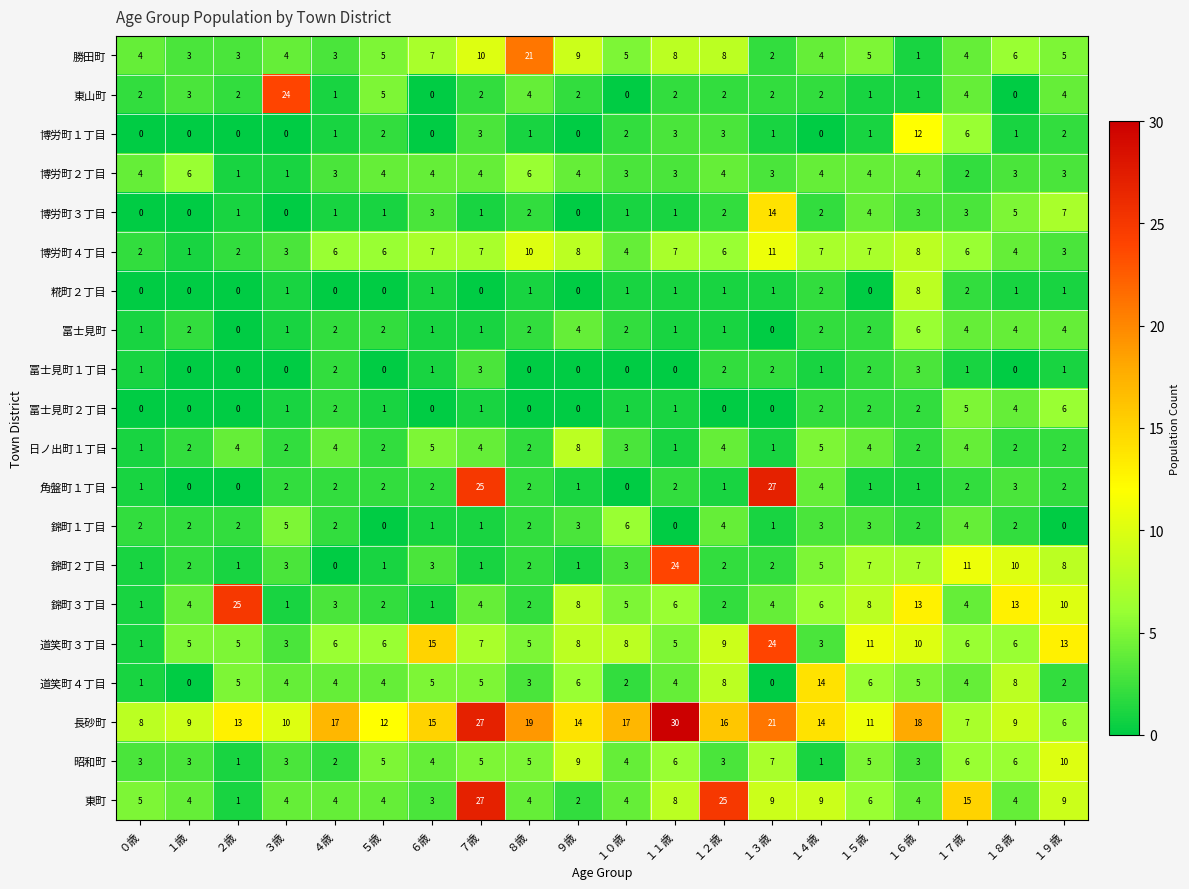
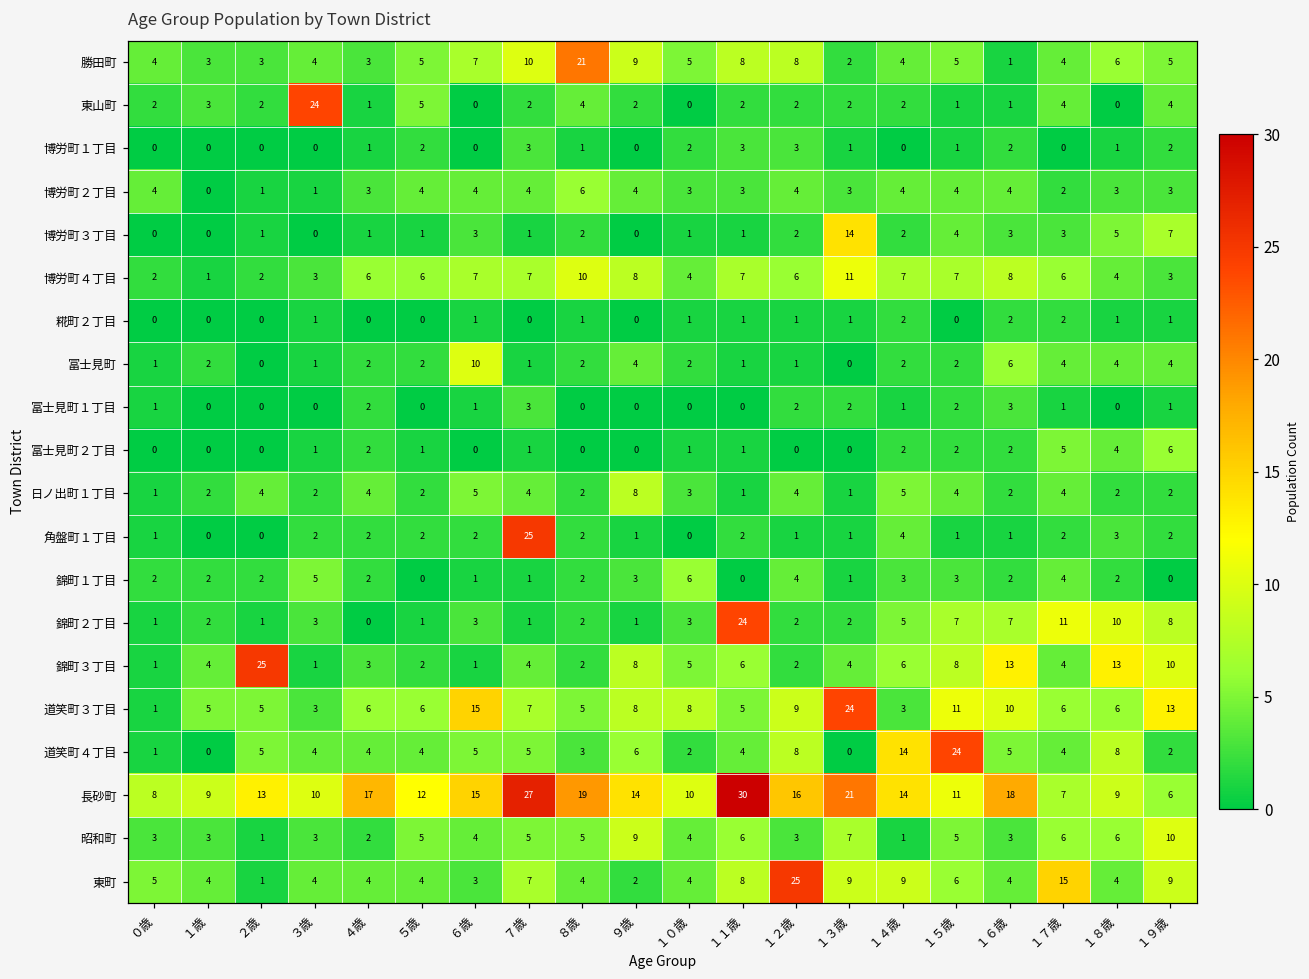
  {
    "博労町１丁目": {
      "０歳": 0,
      "１歳": 0,
      "２歳": 0,
      "３歳": 0,
      "４歳": 1,
      "５歳": 2,
      "６歳": 0,
      "７歳": 3,
      "８歳": 1,
      "９歳": 0,
      "１０歳": 2,
      "１１歳": 3,
      "１２歳": 3,
      "１３歳": 1,
      "１４歳": 0,
      "１５歳": 1,
-     "１６歳": 12,
-     "１７歳": 6,
+     "１６歳": 2,
+     "１７歳": 0,
      "１８歳": 1,
      "１９歳": 2
    },
    "博労町２丁目": {
      "０歳": 4,
-     "１歳": 6,
+     "１歳": 0,
      "２歳": 1,
      "３歳": 1,
      "４歳": 3,
      "５歳": 4,
      "６歳": 4,
      "７歳": 4,
      "８歳": 6,
      "９歳": 4,
      "１０歳": 3,
      "１１歳": 3,
      "１２歳": 4,
      "１３歳": 3,
      "１４歳": 4,
      "１５歳": 4,
      "１６歳": 4,
      "１７歳": 2,
      "１８歳": 3,
      "１９歳": 3
    },
    "糀町２丁目": {
      "０歳": 0,
      "１歳": 0,
      "２歳": 0,
      "３歳": 1,
      "４歳": 0,
      "５歳": 0,
      "６歳": 1,
      "７歳": 0,
      "８歳": 1,
      "９歳": 0,
      "１０歳": 1,
      "１１歳": 1,
      "１２歳": 1,
      "１３歳": 1,
      "１４歳": 2,
      "１５歳": 0,
-     "１６歳": 8,
+     "１６歳": 2,
      "１７歳": 2,
      "１８歳": 1,
      "１９歳": 1
    },
    "冨士見町": {
      "０歳": 1,
      "１歳": 2,
      "２歳": 0,
      "３歳": 1,
      "４歳": 2,
      "５歳": 2,
-     "６歳": 1,
+     "６歳": 10,
      "７歳": 1,
      "８歳": 2,
      "９歳": 4,
      "１０歳": 2,
      "１１歳": 1,
      "１２歳": 1,
      "１３歳": 0,
      "１４歳": 2,
      "１５歳": 2,
      "１６歳": 6,
      "１７歳": 4,
      "１８歳": 4,
      "１９歳": 4
    },
    "角盤町１丁目": {
      "０歳": 1,
      "１歳": 0,
      "２歳": 0,
      "３歳": 2,
      "４歳": 2,
      "５歳": 2,
      "６歳": 2,
      "７歳": 25,
      "８歳": 2,
      "９歳": 1,
      "１０歳": 0,
      "１１歳": 2,
      "１２歳": 1,
-     "１３歳": 27,
+     "１３歳": 1,
      "１４歳": 4,
      "１５歳": 1,
      "１６歳": 1,
      "１７歳": 2,
      "１８歳": 3,
      "１９歳": 2
    },
    "道笑町４丁目": {
      "０歳": 1,
      "１歳": 0,
      "２歳": 5,
      "３歳": 4,
      "４歳": 4,
      "５歳": 4,
      "６歳": 5,
      "７歳": 5,
      "８歳": 3,
      "９歳": 6,
      "１０歳": 2,
      "１１歳": 4,
      "１２歳": 8,
      "１３歳": 0,
      "１４歳": 14,
-     "１５歳": 6,
+     "１５歳": 24,
      "１６歳": 5,
      "１７歳": 4,
      "１８歳": 8,
      "１９歳": 2
    },
    "長砂町": {
      "０歳": 8,
      "１歳": 9,
      "２歳": 13,
      "３歳": 10,
      "４歳": 17,
      "５歳": 12,
      "６歳": 15,
      "７歳": 27,
      "８歳": 19,
      "９歳": 14,
-     "１０歳": 17,
+     "１０歳": 10,
      "１１歳": 30,
      "１２歳": 16,
      "１３歳": 21,
      "１４歳": 14,
      "１５歳": 11,
      "１６歳": 18,
      "１７歳": 7,
      "１８歳": 9,
      "１９歳": 6
    },
    "東町": {
      "０歳": 5,
      "１歳": 4,
      "２歳": 1,
      "３歳": 4,
      "４歳": 4,
      "５歳": 4,
      "６歳": 3,
-     "７歳": 27,
+     "７歳": 7,
      "８歳": 4,
      "９歳": 2,
      "１０歳": 4,
      "１１歳": 8,
      "１２歳": 25,
      "１３歳": 9,
      "１４歳": 9,
      "１５歳": 6,
      "１６歳": 4,
      "１７歳": 15,
      "１８歳": 4,
      "１９歳": 9
    }
  }
